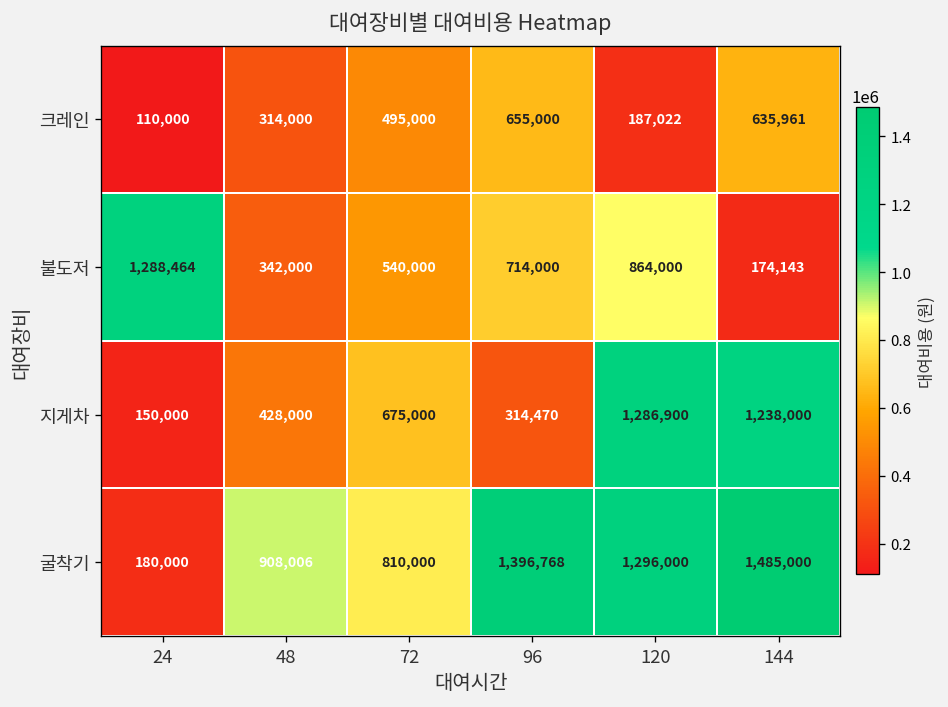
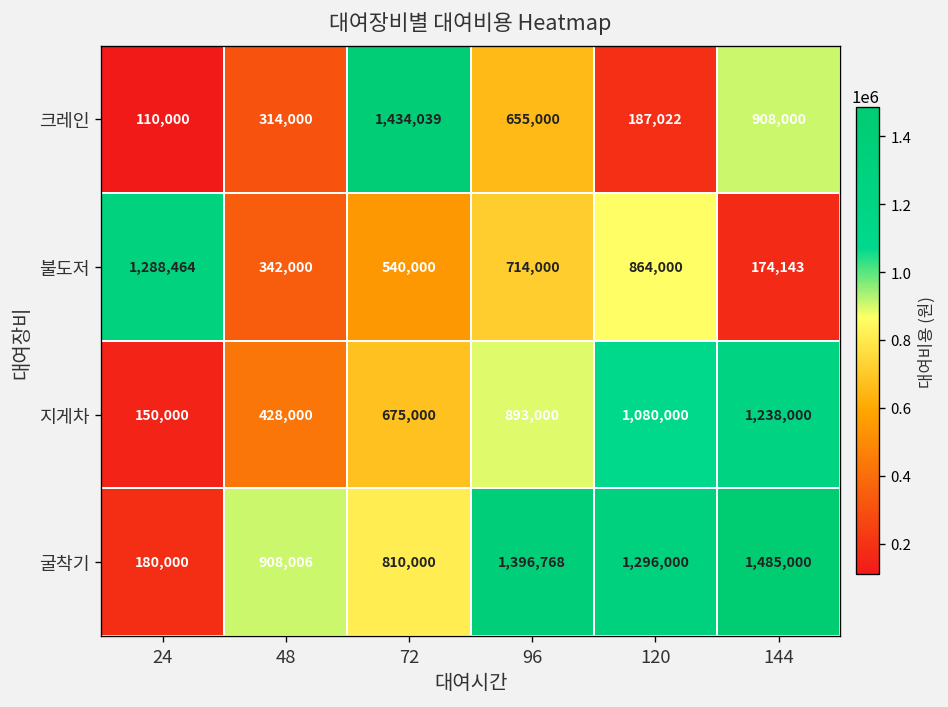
  {
    "크레인": {
      "24": "110,000",
      "48": "314,000",
-     "72": "495,000",
+     "72": "1,434,039",
      "96": "655,000",
      "120": "187,022",
-     "144": "635,961"
+     "144": "908,000"
    },
    "불도저": {
      "24": "1,288,464",
      "48": "342,000",
      "72": "540,000",
      "96": "714,000",
      "120": "864,000",
      "144": "174,143"
    },
    "지게차": {
      "24": "150,000",
      "48": "428,000",
      "72": "675,000",
-     "96": "314,470",
-     "120": "1,286,900",
+     "96": "893,000",
+     "120": "1,080,000",
      "144": "1,238,000"
    },
    "굴착기": {
      "24": "180,000",
      "48": "908,006",
      "72": "810,000",
      "96": "1,396,768",
      "120": "1,296,000",
      "144": "1,485,000"
    }
  }
